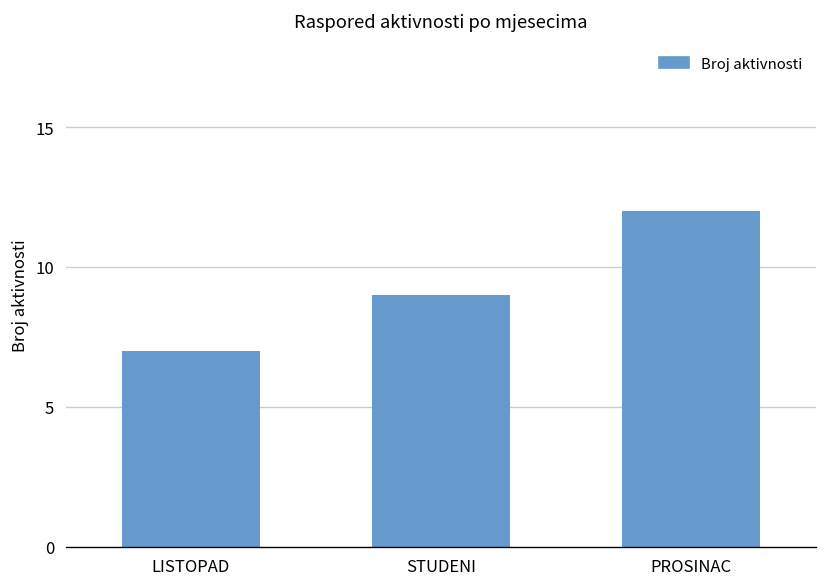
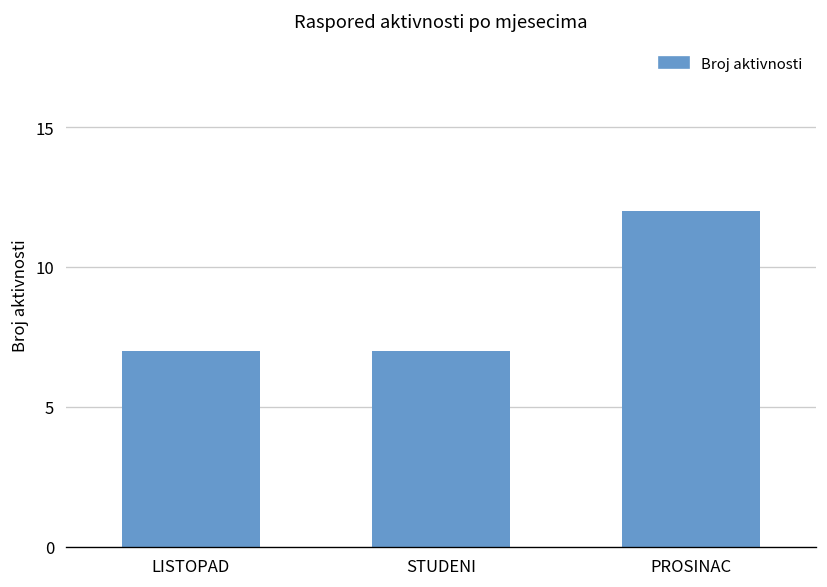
  {
    "LISTOPAD": 7,
-   "STUDENI": 9,
+   "STUDENI": 7,
    "PROSINAC": 12
  }
